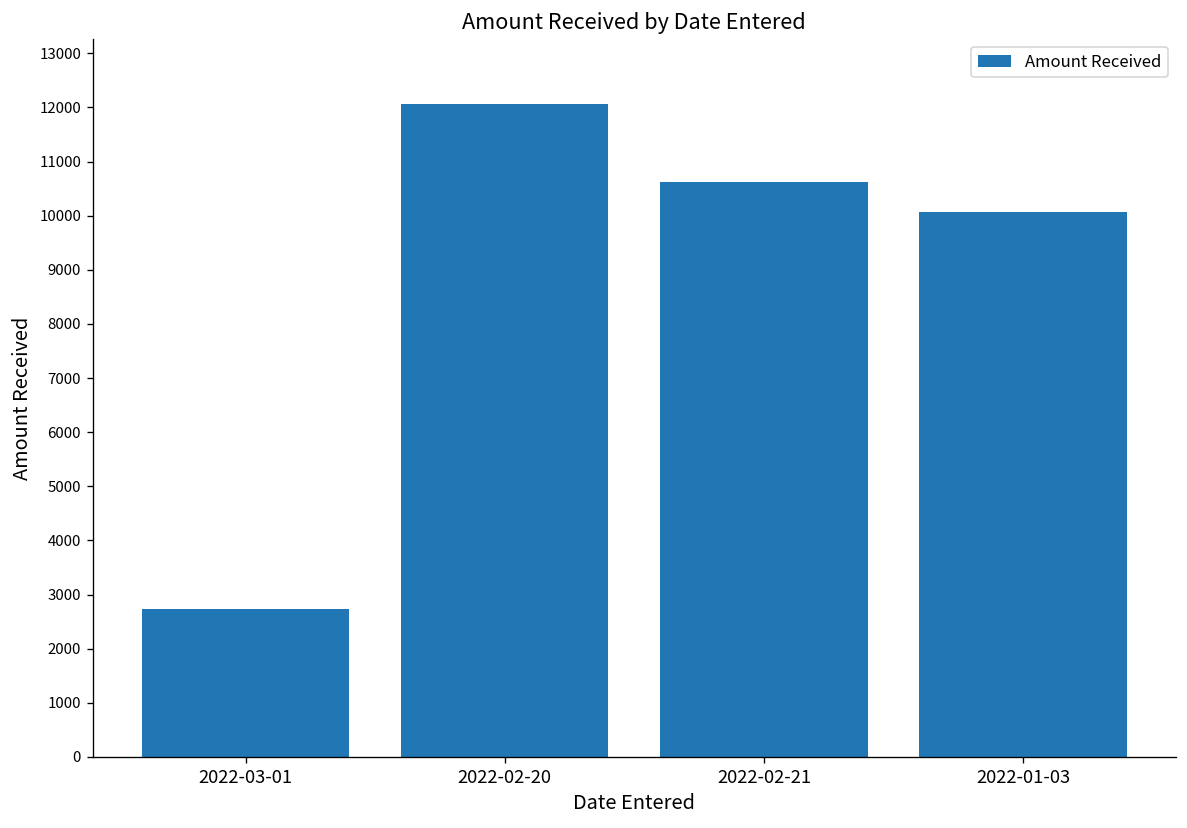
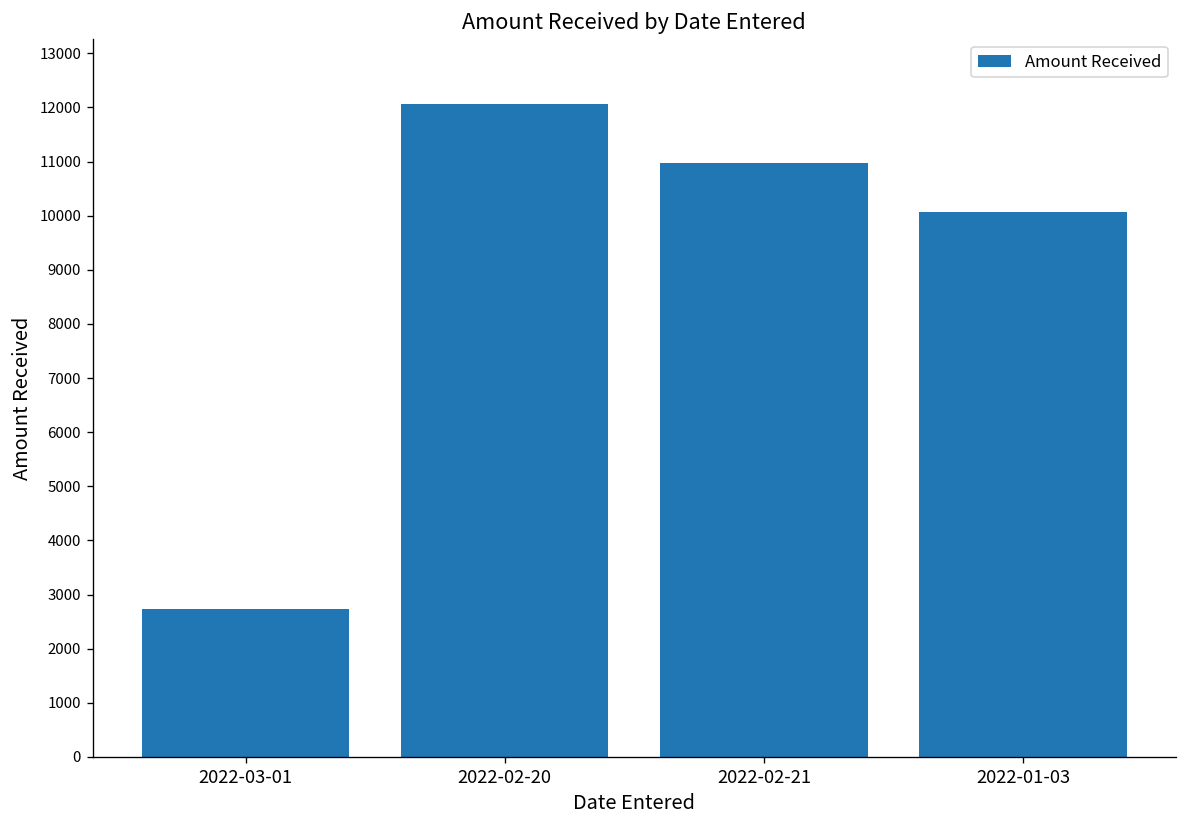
  {
    "2022-03-01": 2700,
    "2022-02-20": 12100,
-   "2022-02-21": 10600,
+   "2022-02-21": 11000,
    "2022-01-03": 10100
  }
